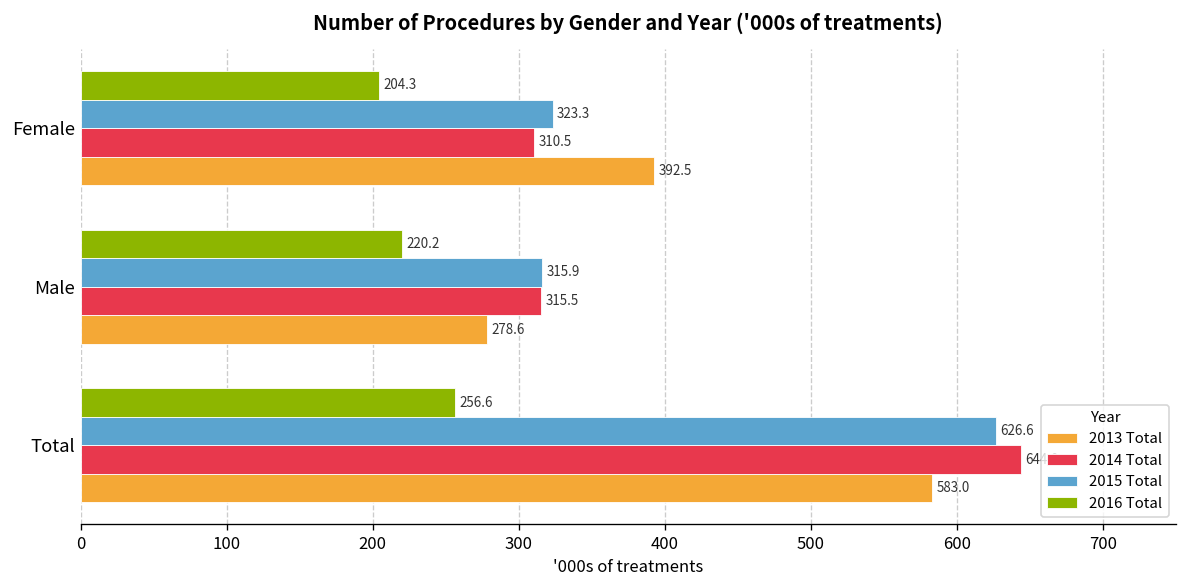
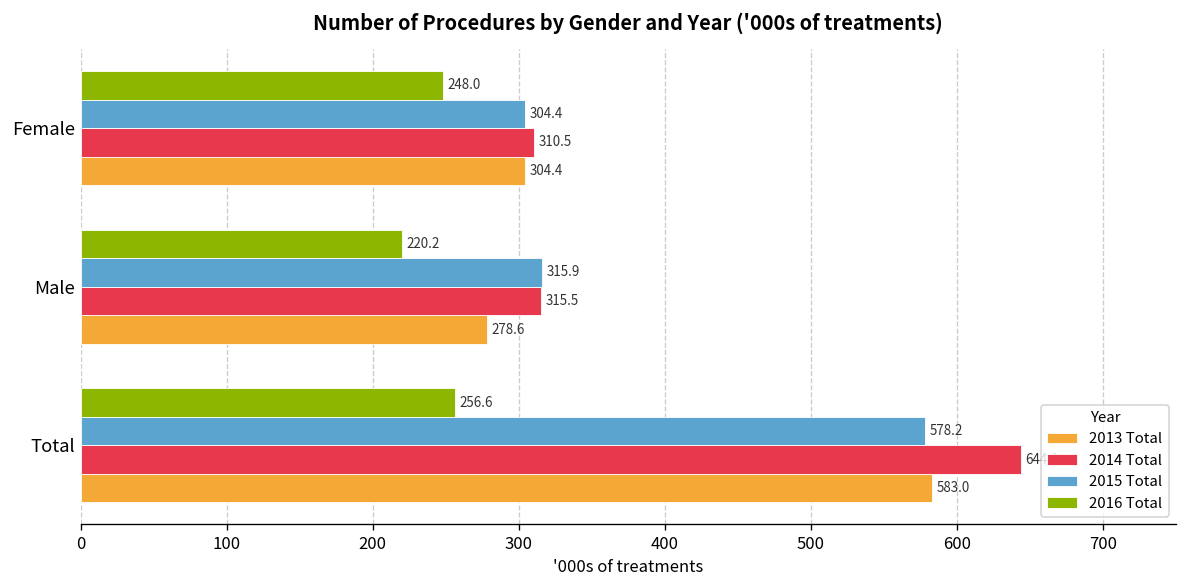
  {
    "2013 Total": {
-     "Female": 392.5,
+     "Female": 304.4,
      "Male": 278.6,
      "Total": 583.0
    },
    "2014 Total": {
      "Female": 310.5,
      "Male": 315.5
    },
    "2015 Total": {
-     "Female": 323.3,
+     "Female": 304.4,
      "Male": 315.9,
-     "Total": 626.6
+     "Total": 578.2
    },
    "2016 Total": {
-     "Female": 204.3,
+     "Female": 248.0,
      "Male": 220.2,
      "Total": 256.6
    }
  }
